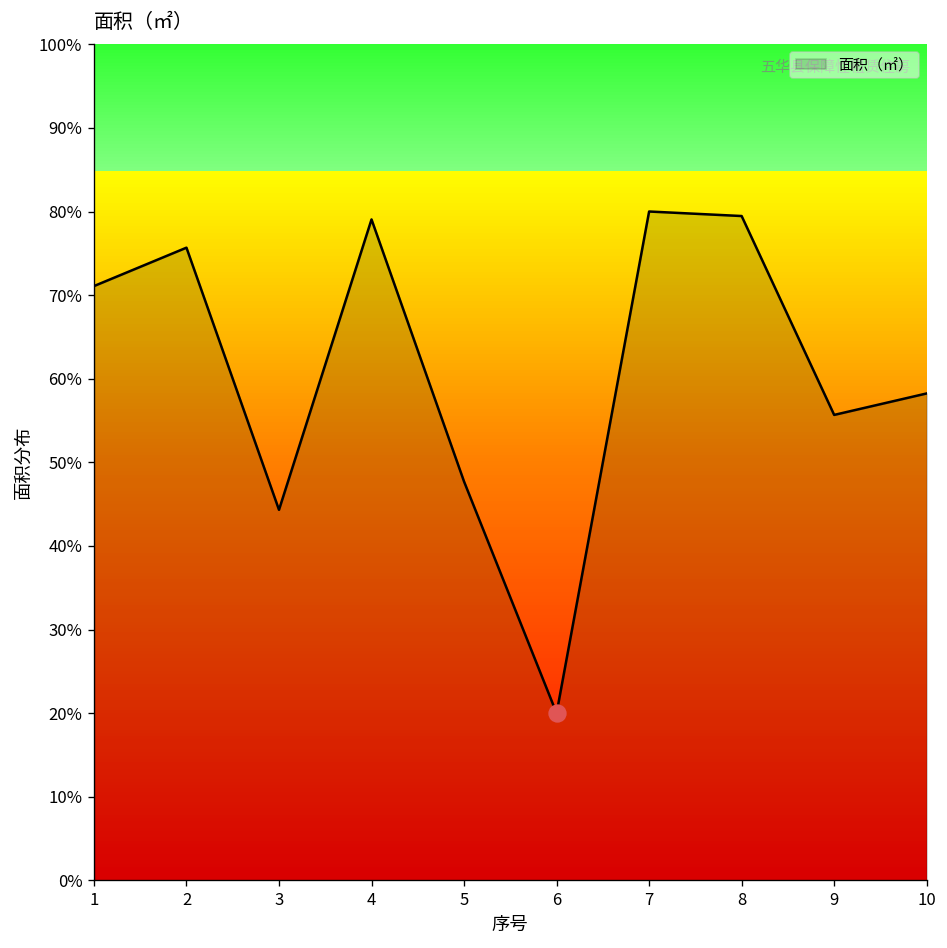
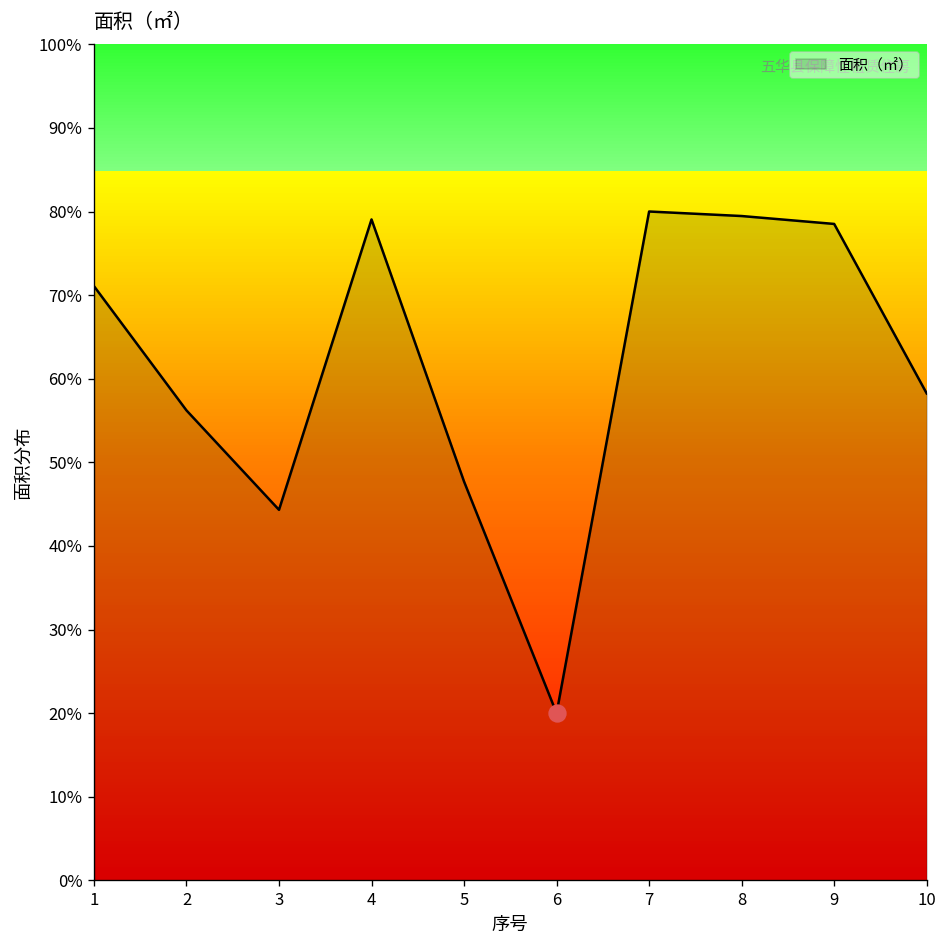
  {
    "面积（㎡）": {
      "1": "71%",
-     "2": "76%",
+     "2": "56%",
      "3": "44%",
      "4": "79%",
      "5": "48%",
      "7": "80%",
      "8": "79%",
-     "9": "56%",
+     "9": "79%",
      "10": "58%"
    }
  }
